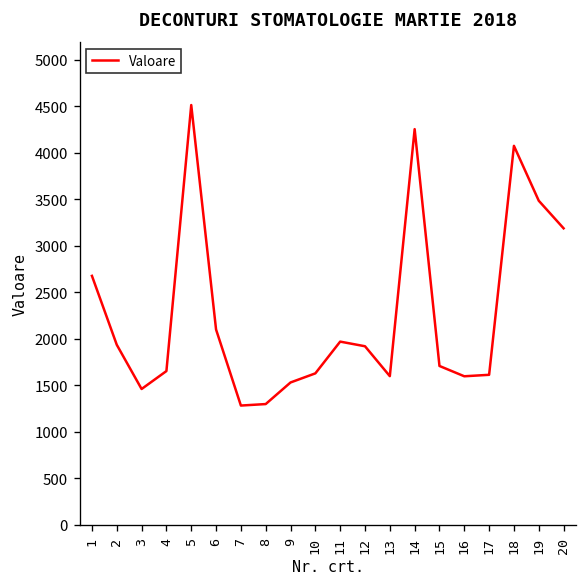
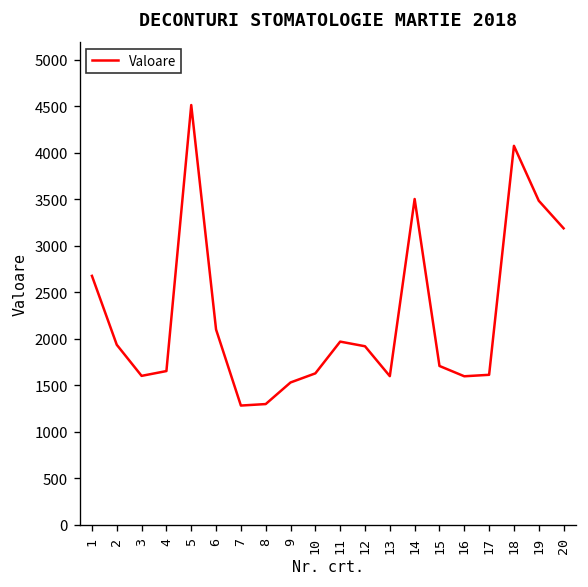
  {
    "1": 2700,
    "2": 1900,
-   "3": 1500,
+   "3": 1600,
    "4": 1700,
    "5": 4500,
    "6": 2100,
    "7": 1300,
    "8": 1300,
    "9": 1500,
    "10": 1600,
    "11": 2000,
    "12": 1900,
    "13": 1600,
-   "14": 4300,
+   "14": 3500,
    "15": 1700,
    "16": 1600,
    "17": 1600,
    "18": 4100,
    "19": 3500,
    "20": 3200
  }
